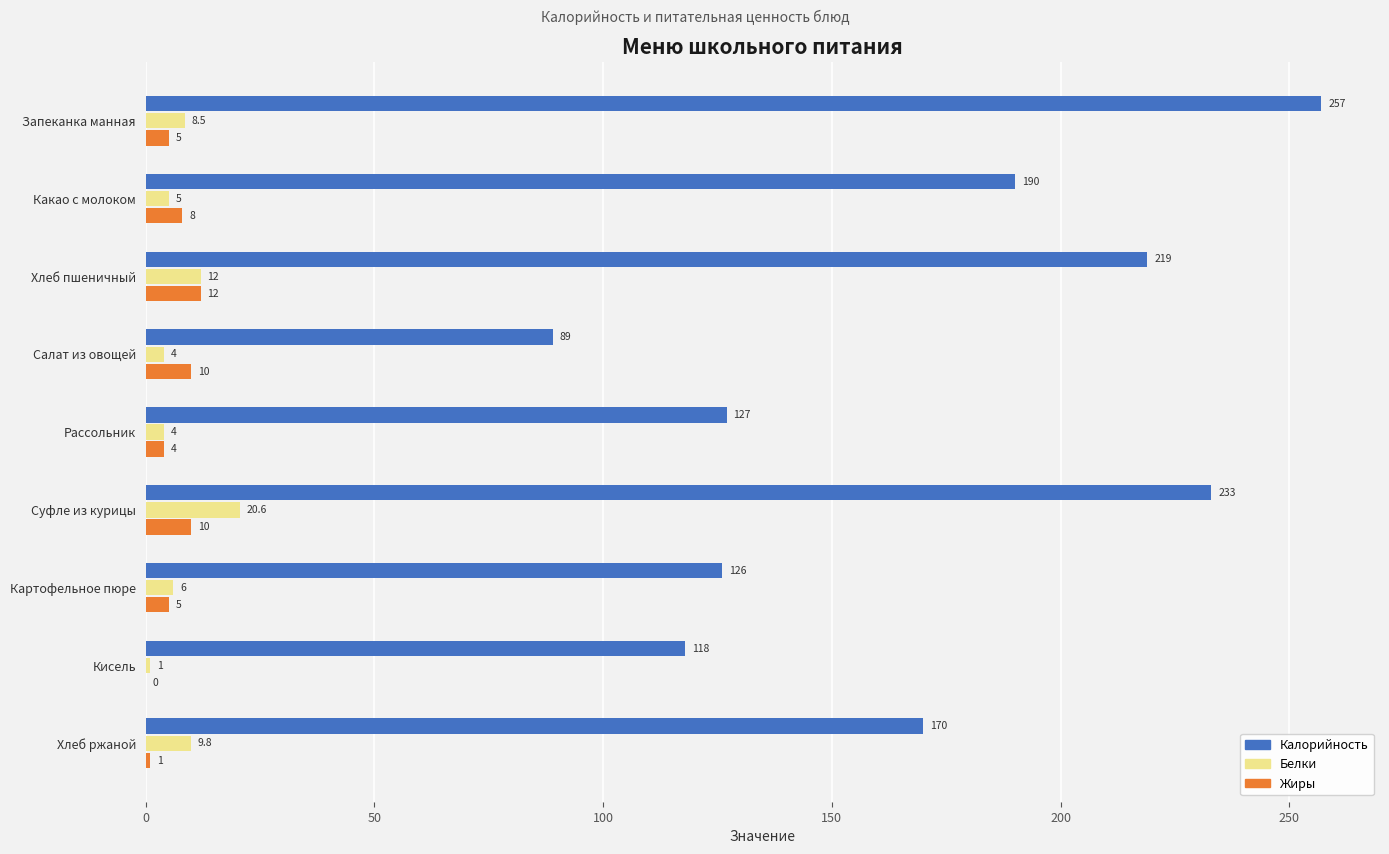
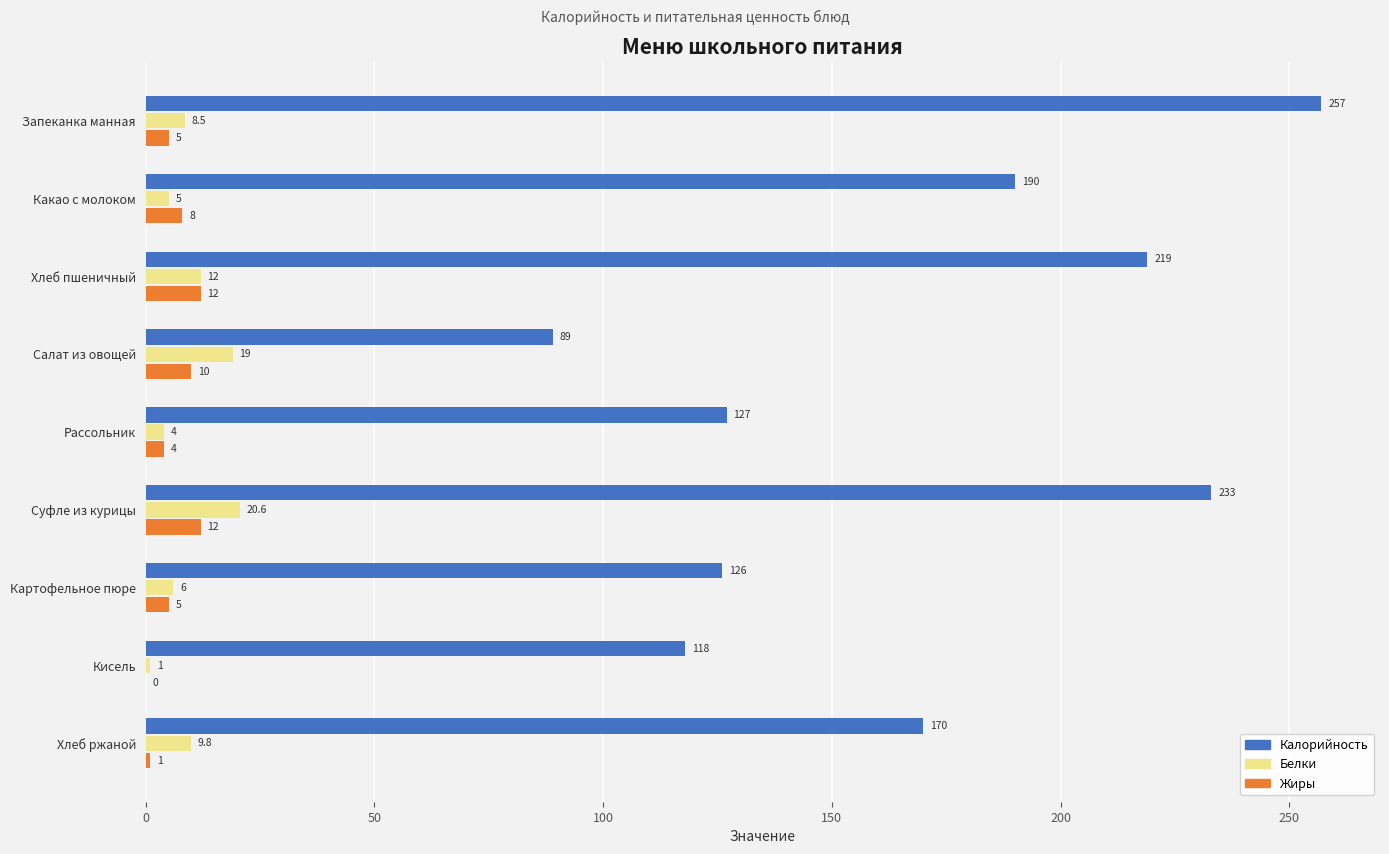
  {
    "Калорийность": {
      "Запеканка манная": 257,
      "Какао с молоком": 190,
      "Хлеб пшеничный": 219,
      "Салат из овощей": 89,
      "Рассольник": 127,
      "Суфле из курицы": 233,
      "Картофельное пюре": 126,
      "Кисель": 118,
      "Хлеб ржаной": 170
    },
    "Белки": {
      "Запеканка манная": 8.5,
      "Какао с молоком": 5,
      "Хлеб пшеничный": 12,
-     "Салат из овощей": 4,
+     "Салат из овощей": 19,
      "Рассольник": 4,
      "Суфле из курицы": 20.6,
      "Картофельное пюре": 6,
      "Кисель": 1,
      "Хлеб ржаной": 9.8
    },
    "Жиры": {
      "Запеканка манная": 5,
      "Какао с молоком": 8,
      "Хлеб пшеничный": 12,
      "Салат из овощей": 10,
      "Рассольник": 4,
-     "Суфле из курицы": 10,
+     "Суфле из курицы": 12,
      "Картофельное пюре": 5,
      "Кисель": 0,
      "Хлеб ржаной": 1
    }
  }
